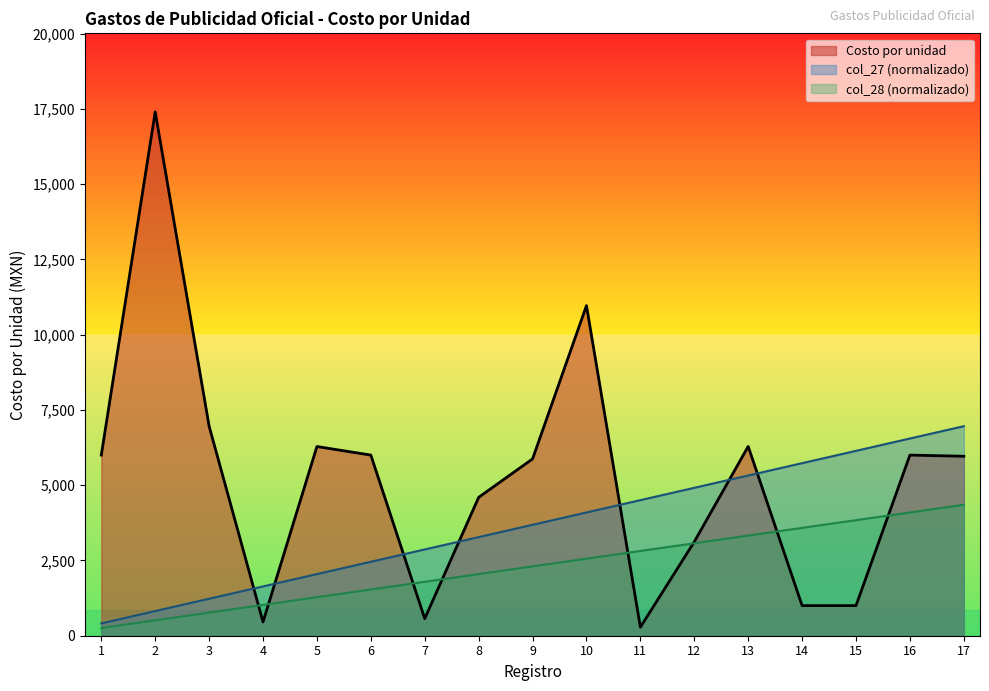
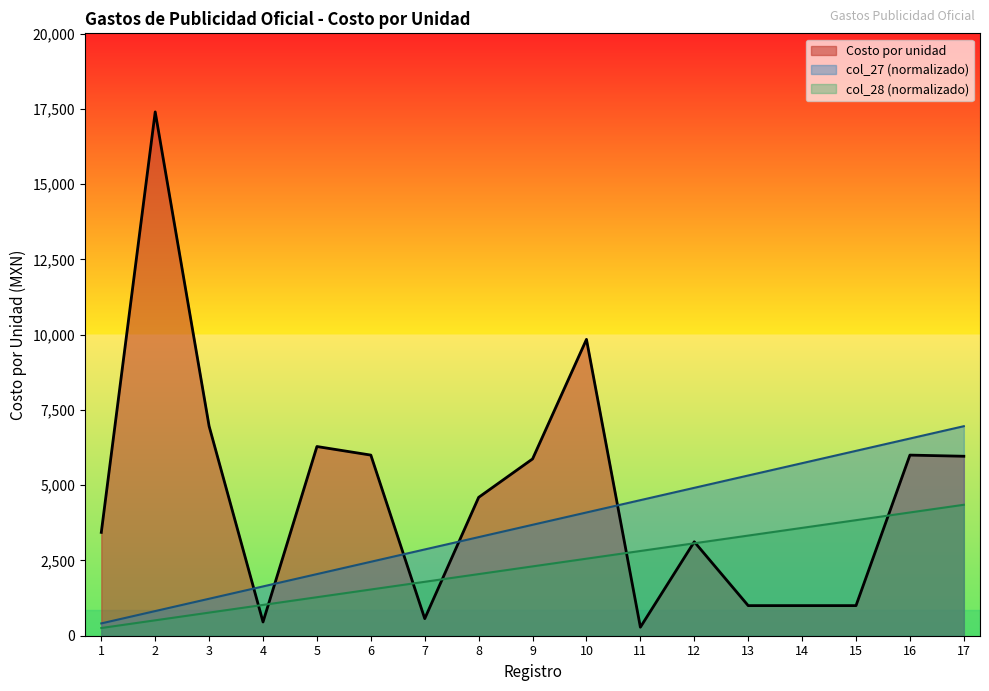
  {
    "Costo por unidad": {
-     "1": "6,000",
+     "1": "3,400",
      "2": "17,400",
      "3": "7,000",
      "4": "500",
      "5": "6,300",
      "6": "6,000",
      "7": "600",
      "8": "4,600",
      "9": "5,900",
-     "10": "11,000",
+     "10": "9,800",
      "11": "300",
-     "13": "6,300",
+     "13": "1,000",
      "14": "1,000",
      "15": "1,000",
      "16": "6,000",
      "17": "6,000"
    }
  }
